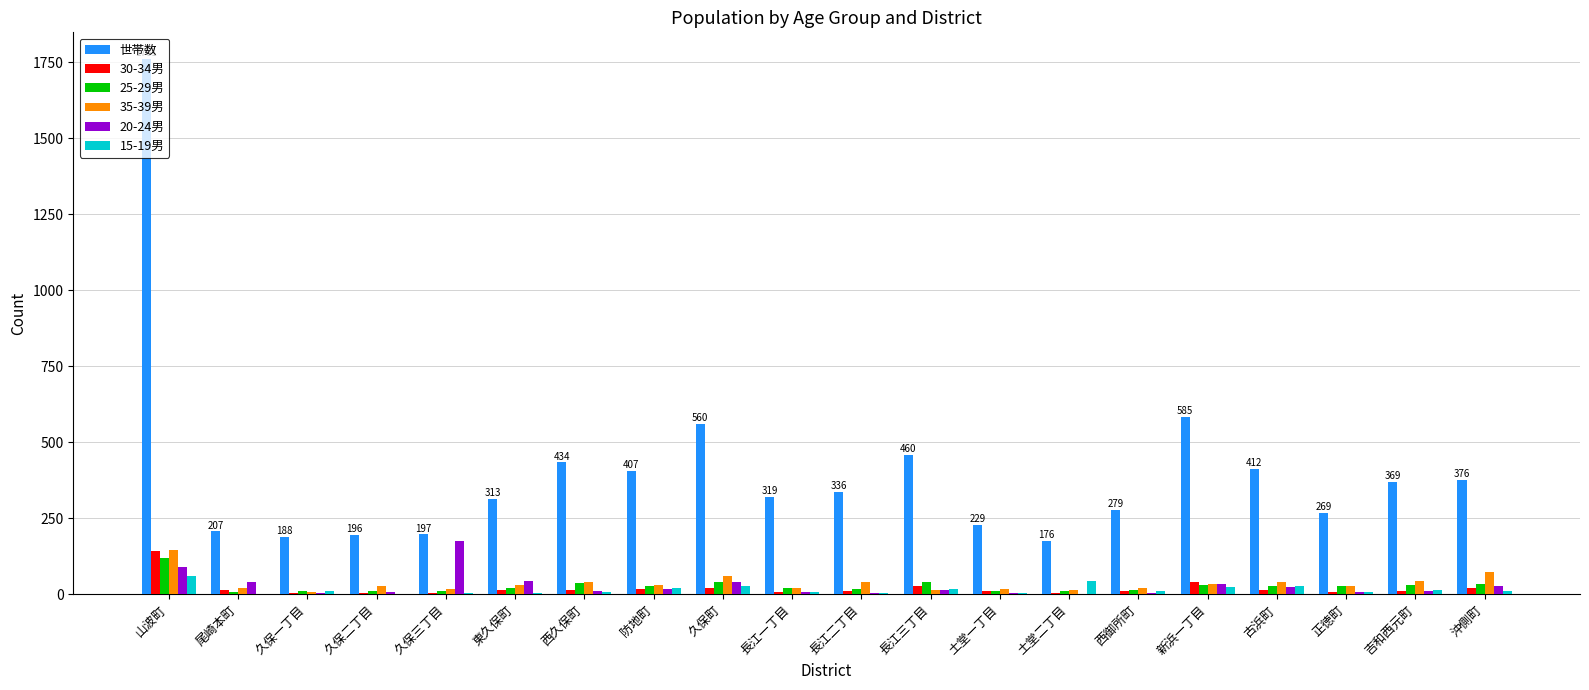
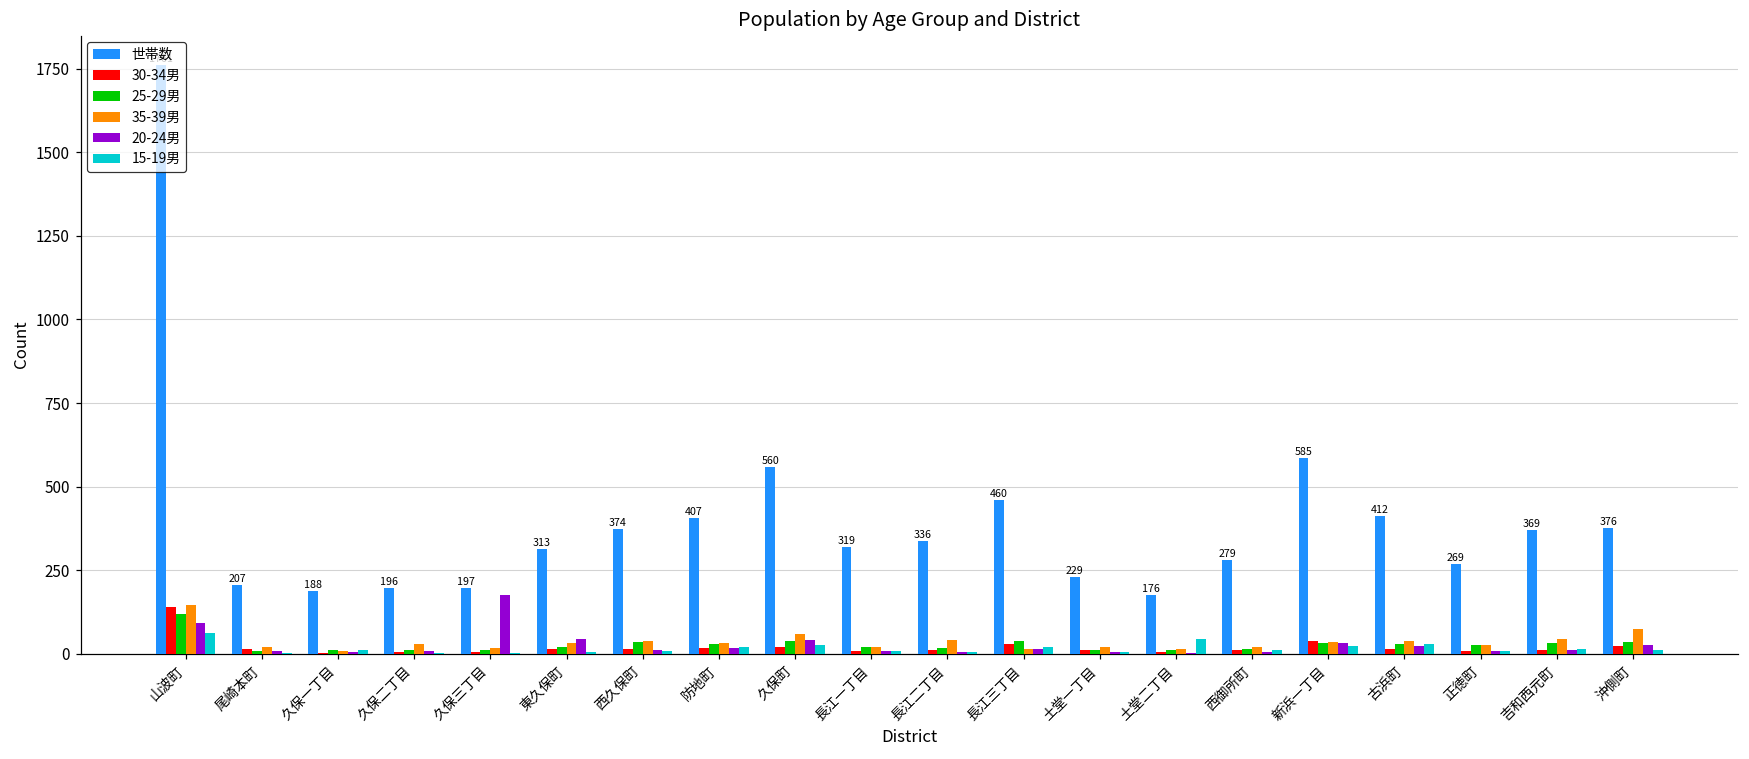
  {
    "世帯数": {
      "尾崎本町": 207,
      "久保一丁目": 188,
      "久保二丁目": 196,
      "久保三丁目": 197,
      "東久保町": 313,
-     "西久保町": 434,
+     "西久保町": 374,
      "防地町": 407,
      "久保町": 560,
      "長江一丁目": 319,
      "長江二丁目": 336,
      "長江三丁目": 460,
      "土堂一丁目": 229,
      "土堂二丁目": 176,
      "西御所町": 279,
      "新浜一丁目": 585,
      "古浜町": 412,
      "正徳町": 269,
      "吉和西元町": 369,
      "沖側町": 376
    },
    "30-34男": {
      "山波町": 140,
      "尾崎本町": 10,
      "東久保町": 10,
      "西久保町": 10,
      "防地町": 20,
      "久保町": 20,
      "長江二丁目": 10,
      "長江三丁目": 30,
      "土堂一丁目": 10,
      "西御所町": 10,
      "新浜一丁目": 40,
      "古浜町": 10,
      "吉和西元町": 10,
      "沖側町": 20
    },
    "25-29男": {
      "山波町": 120,
      "久保一丁目": 10,
      "久保二丁目": 10,
      "久保三丁目": 10,
      "東久保町": 20,
      "西久保町": 40,
      "防地町": 30,
      "久保町": 40,
      "長江一丁目": 20,
      "長江二丁目": 20,
      "長江三丁目": 40,
      "土堂一丁目": 10,
      "土堂二丁目": 10,
      "西御所町": 20,
      "新浜一丁目": 30,
      "古浜町": 30,
      "正徳町": 30,
      "吉和西元町": 30,
      "沖側町": 30
    },
    "35-39男": {
      "山波町": 150,
      "尾崎本町": 20,
      "久保二丁目": 30,
      "久保三丁目": 20,
      "東久保町": 30,
      "西久保町": 40,
      "防地町": 30,
      "久保町": 60,
      "長江一丁目": 20,
      "長江二丁目": 40,
      "長江三丁目": 10,
      "土堂一丁目": 20,
      "土堂二丁目": 20,
      "西御所町": 20,
      "新浜一丁目": 40,
      "古浜町": 40,
      "正徳町": 30,
      "吉和西元町": 50,
      "沖側町": 80
    },
    "20-24男": {
      "山波町": 90,
-     "尾崎本町": 40,
+     "尾崎本町": 10,
      "久保三丁目": 180,
      "東久保町": 40,
      "西久保町": 10,
      "防地町": 20,
      "久保町": 40,
      "長江三丁目": 10,
      "新浜一丁目": 30,
      "古浜町": 20,
      "吉和西元町": 10,
      "沖側町": 30
    },
    "15-19男": {
      "山波町": 60,
      "久保一丁目": 10,
      "西久保町": 10,
      "防地町": 20,
      "久保町": 30,
      "長江一丁目": 10,
      "長江三丁目": 20,
      "土堂二丁目": 40,
      "西御所町": 10,
      "新浜一丁目": 20,
      "古浜町": 30,
      "吉和西元町": 10,
      "沖側町": 10
    }
  }
